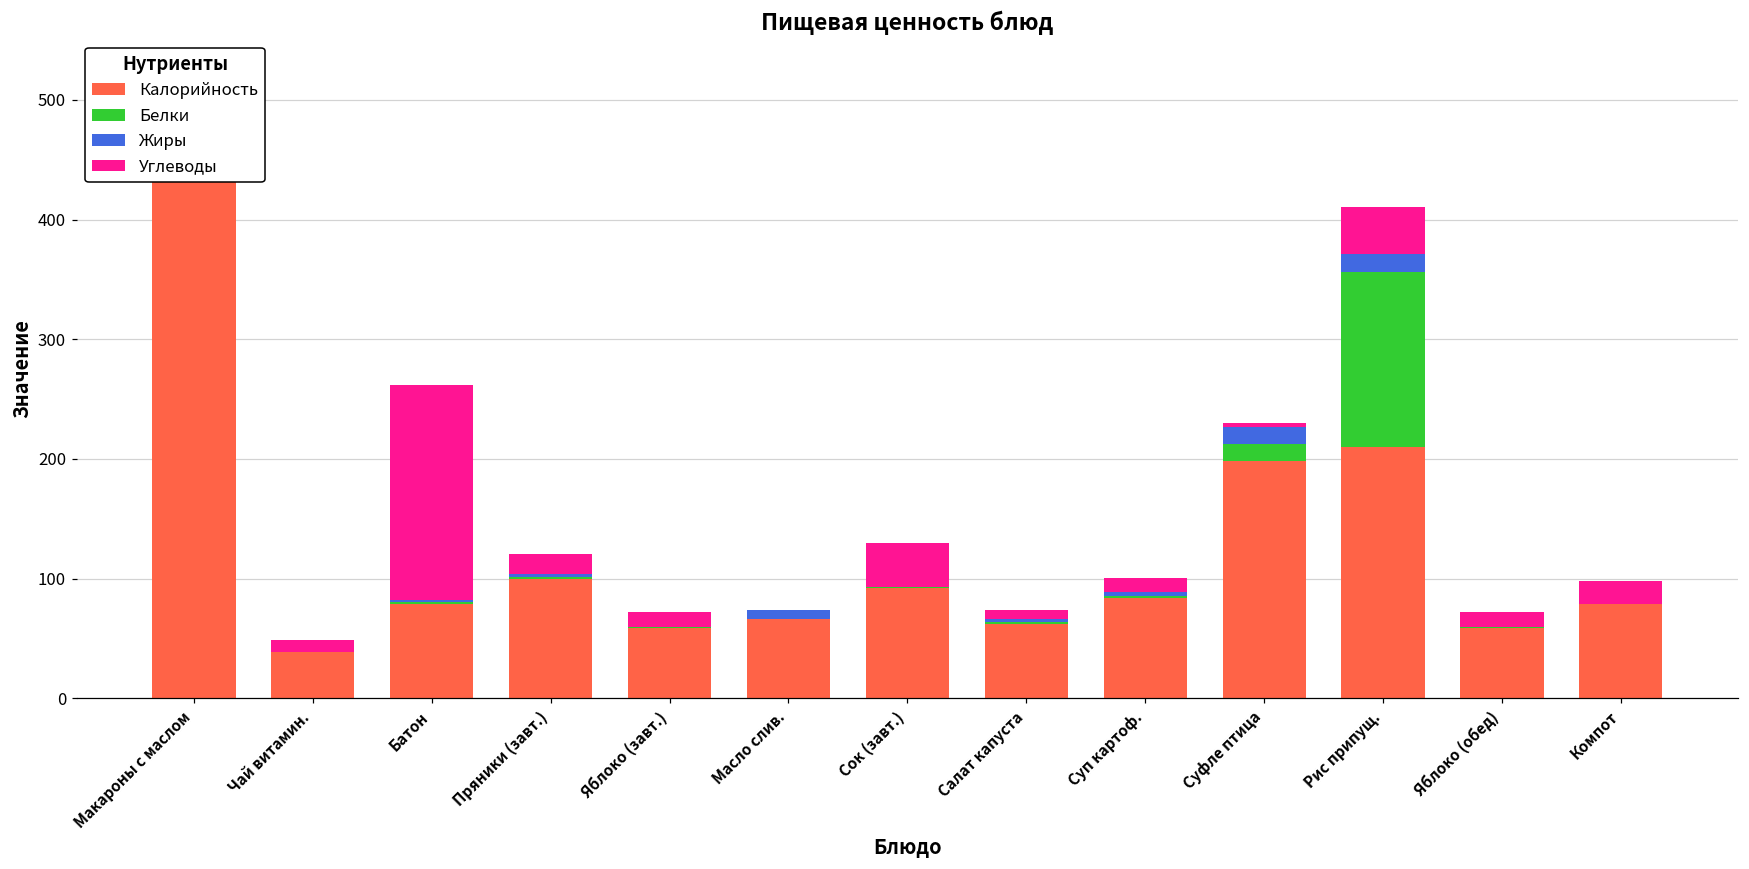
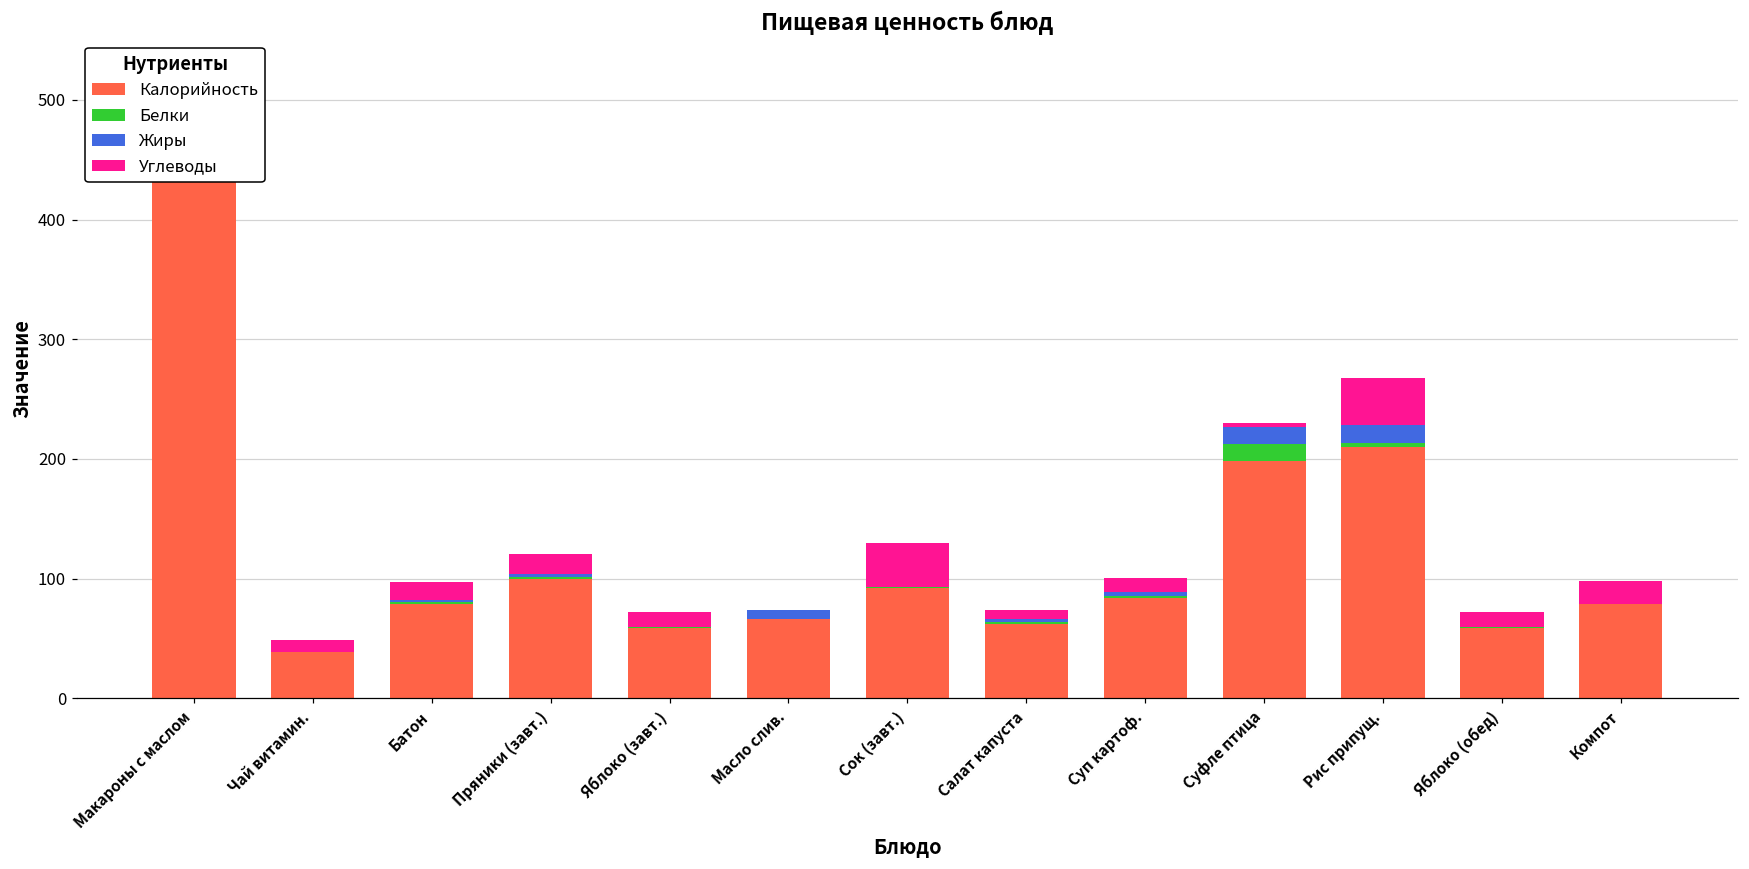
  {
    "Калорийность": {
      "Чай витамин.": 39,
      "Батон": 79,
      "Пряники (завт.)": 99,
      "Яблоко (завт.)": 59,
      "Масло слив.": 66,
      "Сок (завт.)": 92,
      "Салат капуста": 62,
      "Суп картоф.": 84,
      "Суфле птица": 198,
      "Рис припущ.": 210,
      "Яблоко (обед)": 59,
      "Компот": 79
    },
    "Белки": {
      "Чай витамин.": 0,
      "Суфле птица": 15,
-     "Рис припущ.": 147
+     "Рис припущ.": 4
    },
    "Жиры": {
      "Чай витамин.": 0,
      "Пряники (завт.)": 3,
      "Масло слив.": 7,
      "Салат капуста": 3,
      "Суп картоф.": 3,
      "Суфле птица": 14,
      "Рис припущ.": 15
    },
    "Углеводы": {
      "Чай витамин.": 10,
-     "Батон": 180,
+     "Батон": 15,
      "Пряники (завт.)": 17,
      "Яблоко (завт.)": 12,
      "Сок (завт.)": 37,
      "Салат капуста": 7,
      "Суп картоф.": 12,
      "Суфле птица": 3,
      "Рис припущ.": 39,
      "Яблоко (обед)": 12,
      "Компот": 19
    }
  }
